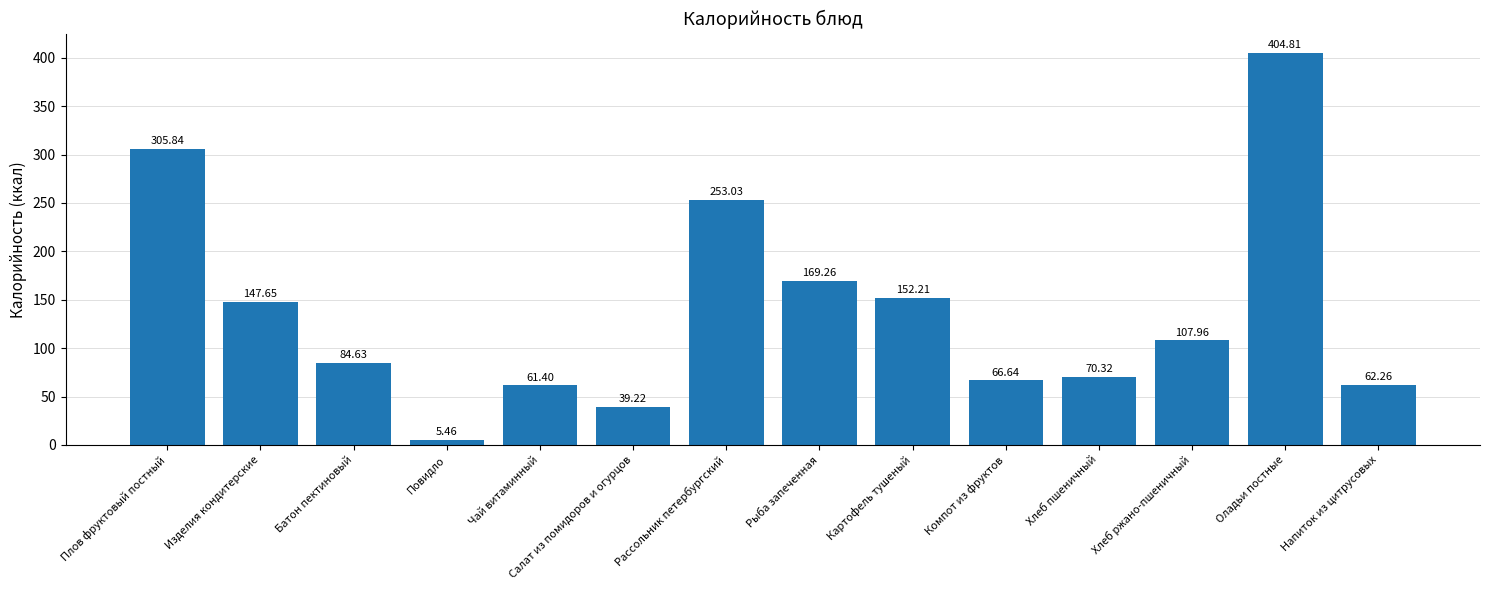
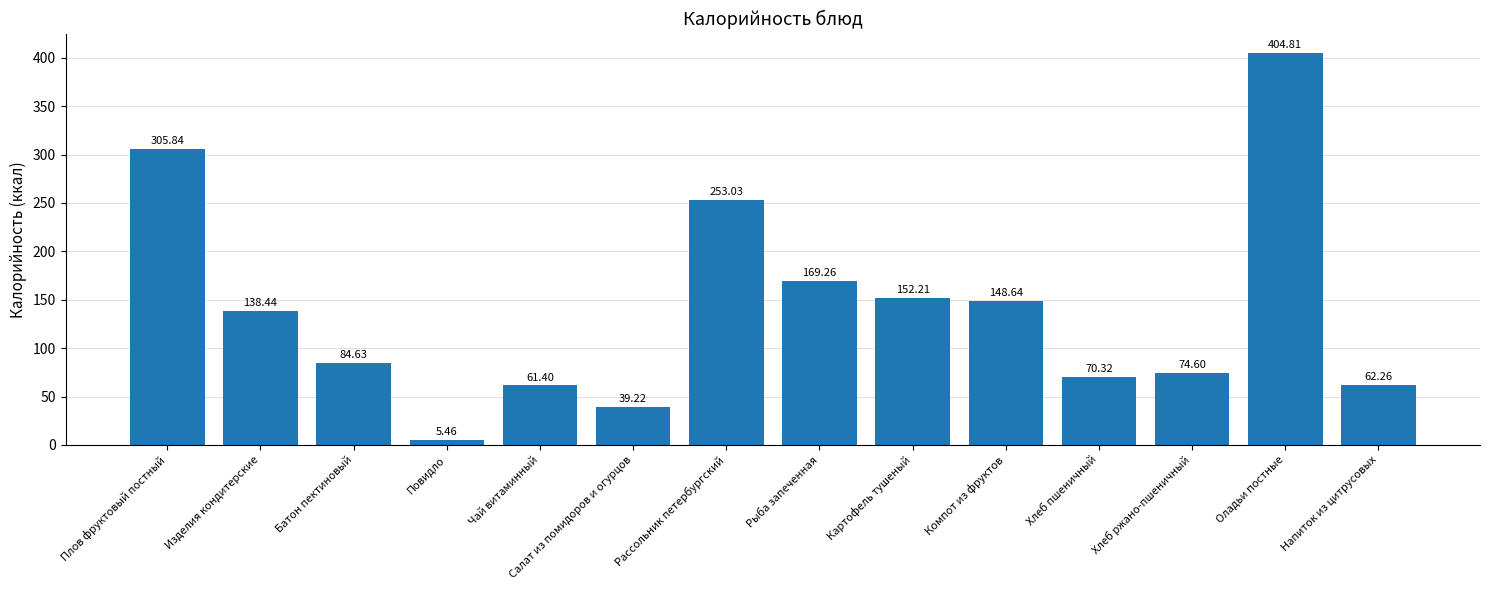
  {
    "Плов фруктовый постный": 305.84,
-   "Изделия кондитерские": 147.65,
+   "Изделия кондитерские": 138.44,
    "Батон пектиновый": 84.63,
    "Повидло": 5.46,
    "Чай витаминный": 61.40,
    "Салат из помидоров и огурцов": 39.22,
    "Рассольник петербургский": 253.03,
    "Рыба запеченная": 169.26,
    "Картофель тушеный": 152.21,
-   "Компот из фруктов": 66.64,
+   "Компот из фруктов": 148.64,
    "Хлеб пшеничный": 70.32,
-   "Хлеб ржано-пшеничный": 107.96,
+   "Хлеб ржано-пшеничный": 74.60,
    "Оладьи постные": 404.81,
    "Напиток из цитрусовых": 62.26
  }
